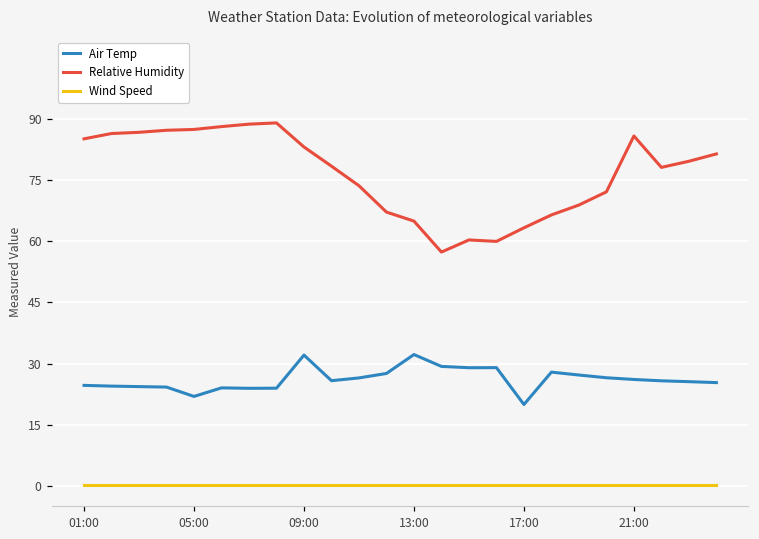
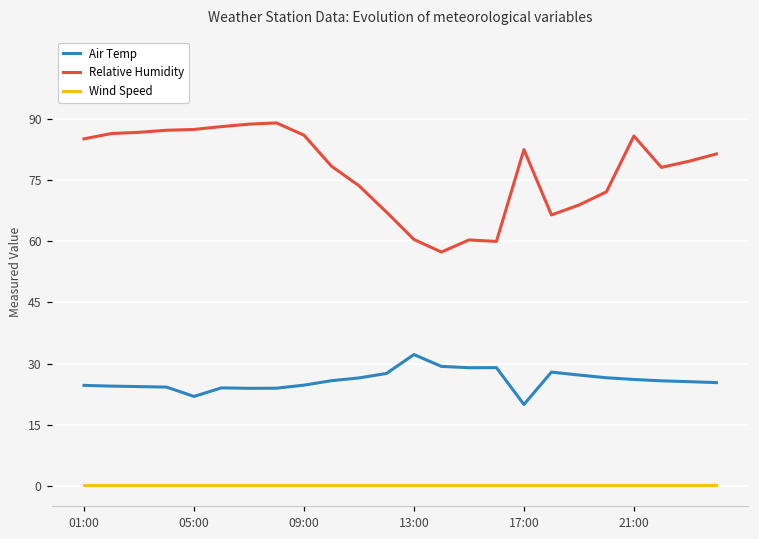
  {
    "Air Temp": {
      "01:00": 25,
      "05:00": 22,
-     "09:00": 32,
+     "09:00": 25,
      "13:00": 32,
      "17:00": 20,
      "21:00": 26
    },
    "Relative Humidity": {
      "01:00": 85,
      "05:00": 87,
-     "09:00": 83,
-     "13:00": 65,
-     "17:00": 63,
+     "09:00": 86,
+     "13:00": 60,
+     "17:00": 82,
      "21:00": 86
    },
    "Wind Speed": {
      "01:00": 0,
      "05:00": 0,
      "09:00": 0,
      "13:00": 0,
      "17:00": 0,
      "21:00": 0
    }
  }
